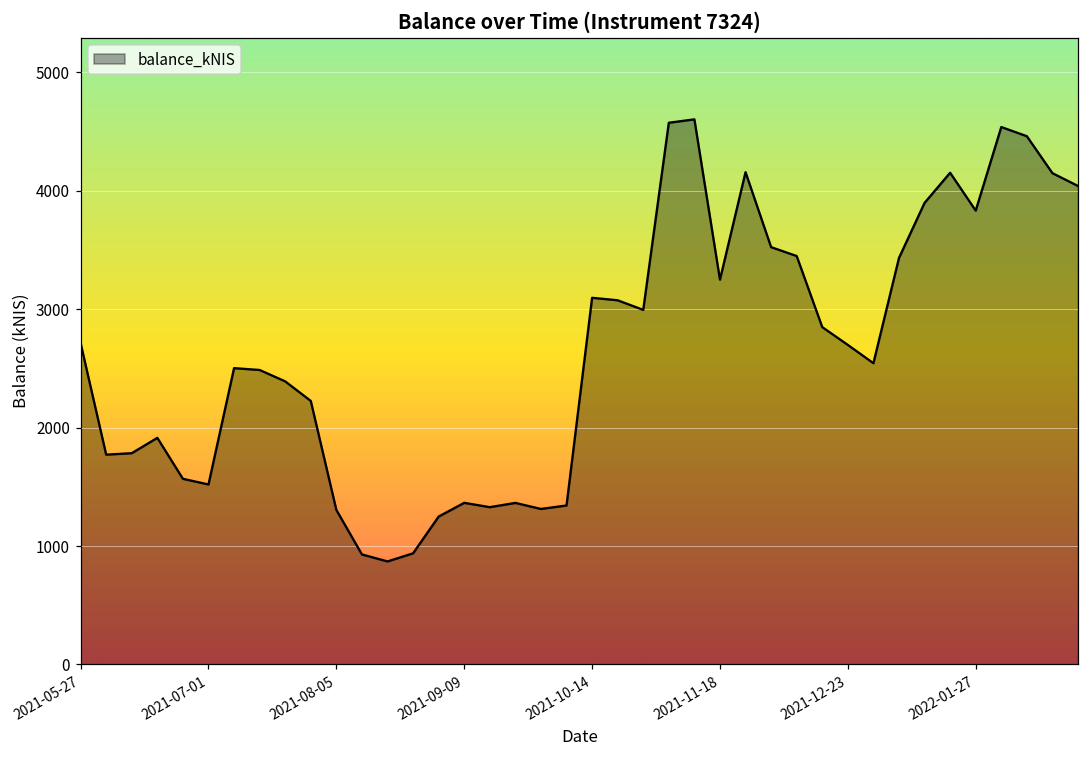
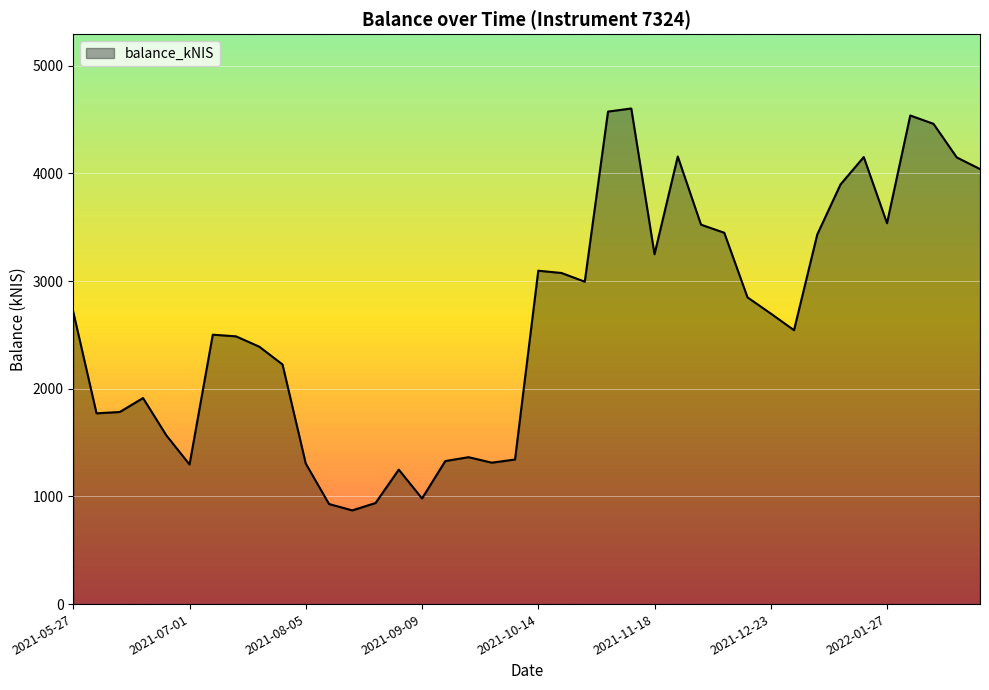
  {
    "2021-05-27": 2710,
-   "2021-07-01": 1520,
+   "2021-07-01": 1300,
    "2021-08-05": 1300,
-   "2021-09-09": 1360,
+   "2021-09-09": 980,
    "2021-10-14": 3100,
    "2021-11-18": 3250,
    "2021-12-23": 2700,
-   "2022-01-27": 3830
+   "2022-01-27": 3540
  }
